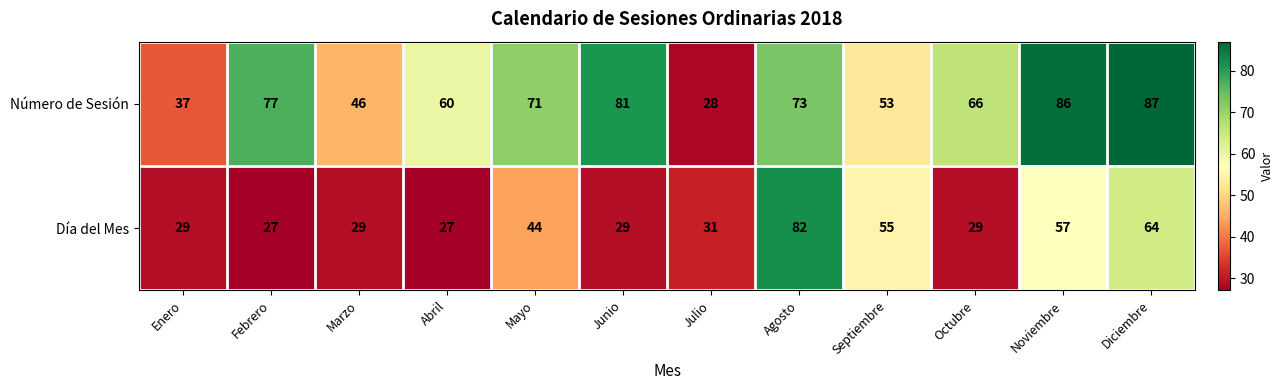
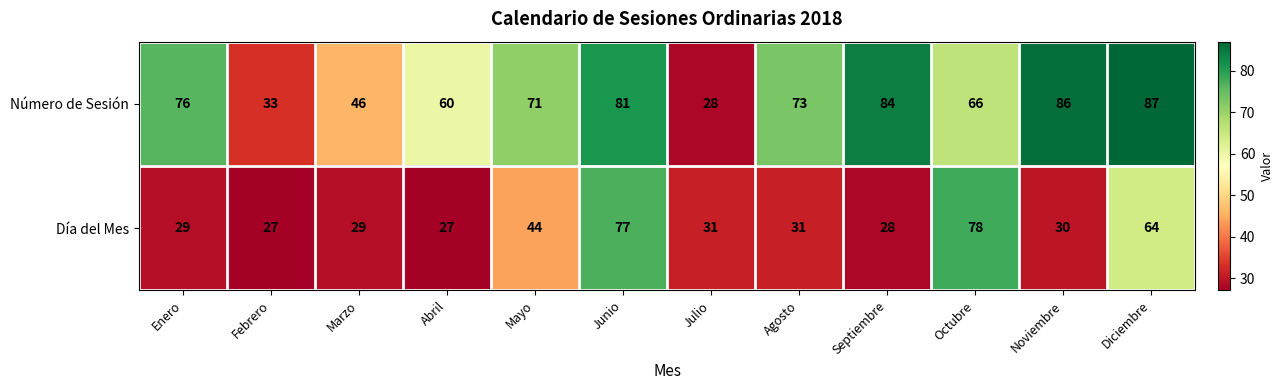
  {
    "Número de Sesión": {
-     "Enero": 37,
-     "Febrero": 77,
+     "Enero": 76,
+     "Febrero": 33,
      "Marzo": 46,
      "Abril": 60,
      "Mayo": 71,
      "Junio": 81,
      "Julio": 28,
      "Agosto": 73,
-     "Septiembre": 53,
+     "Septiembre": 84,
      "Octubre": 66,
      "Noviembre": 86,
      "Diciembre": 87
    },
    "Día del Mes": {
      "Enero": 29,
      "Febrero": 27,
      "Marzo": 29,
      "Abril": 27,
      "Mayo": 44,
-     "Junio": 29,
+     "Junio": 77,
      "Julio": 31,
-     "Agosto": 82,
-     "Septiembre": 55,
-     "Octubre": 29,
-     "Noviembre": 57,
+     "Agosto": 31,
+     "Septiembre": 28,
+     "Octubre": 78,
+     "Noviembre": 30,
      "Diciembre": 64
    }
  }
